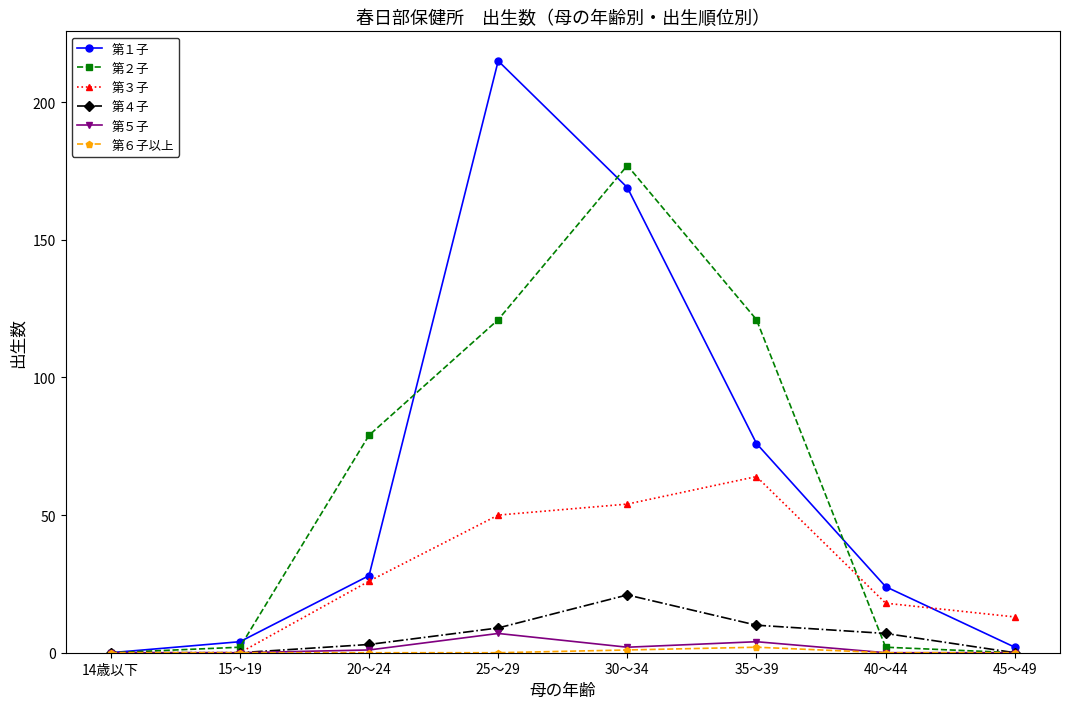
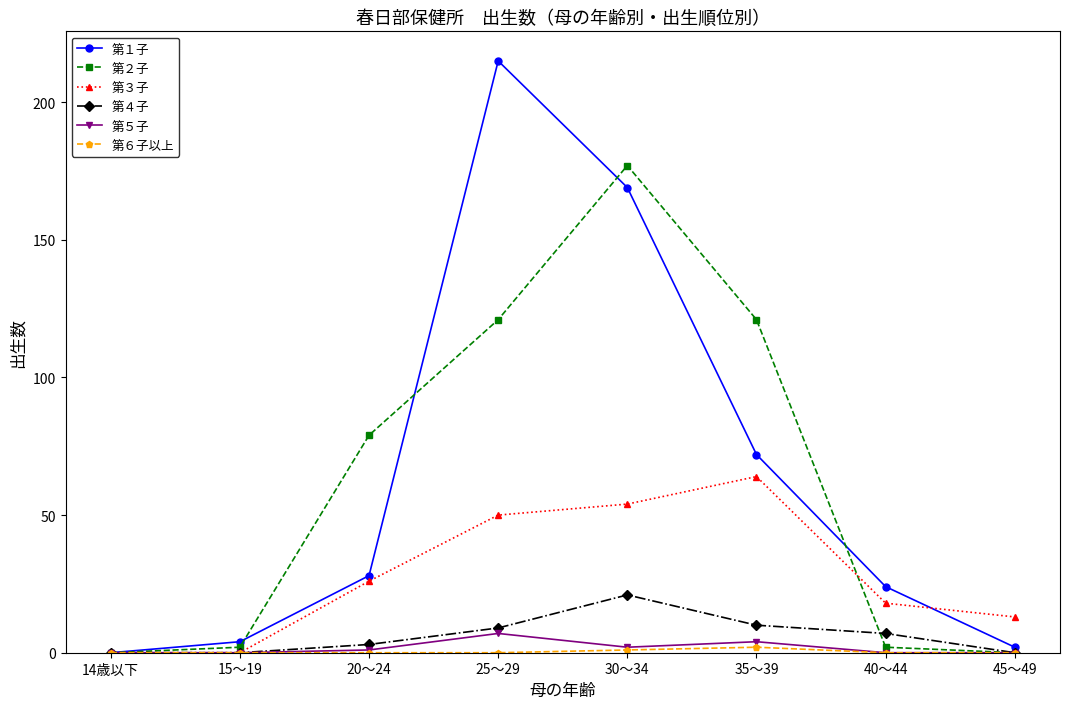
  {
    "第１子": {
      "15～19": 4,
      "20～24": 28,
      "25～29": 215,
      "30～34": 169,
-     "35～39": 76,
+     "35～39": 72,
      "40～44": 24,
      "45～49": 2
    },
    "第２子": {
      "15～19": 2,
      "20～24": 79,
      "25～29": 121,
      "30～34": 177,
      "35～39": 121,
      "40～44": 2
    },
    "第３子": {
      "20～24": 26,
      "25～29": 50,
      "30～34": 54,
      "35～39": 64,
      "40～44": 18,
      "45～49": 13
    },
    "第４子": {
      "20～24": 3,
      "25～29": 9,
      "30～34": 21,
      "35～39": 10,
      "40～44": 7
    },
    "第５子": {
      "20～24": 1,
      "25～29": 7,
      "30～34": 2,
      "35～39": 4
    },
    "第６子以上": {
      "20～24": 0,
      "25～29": 0,
      "30～34": 1,
      "35～39": 2
    }
  }
